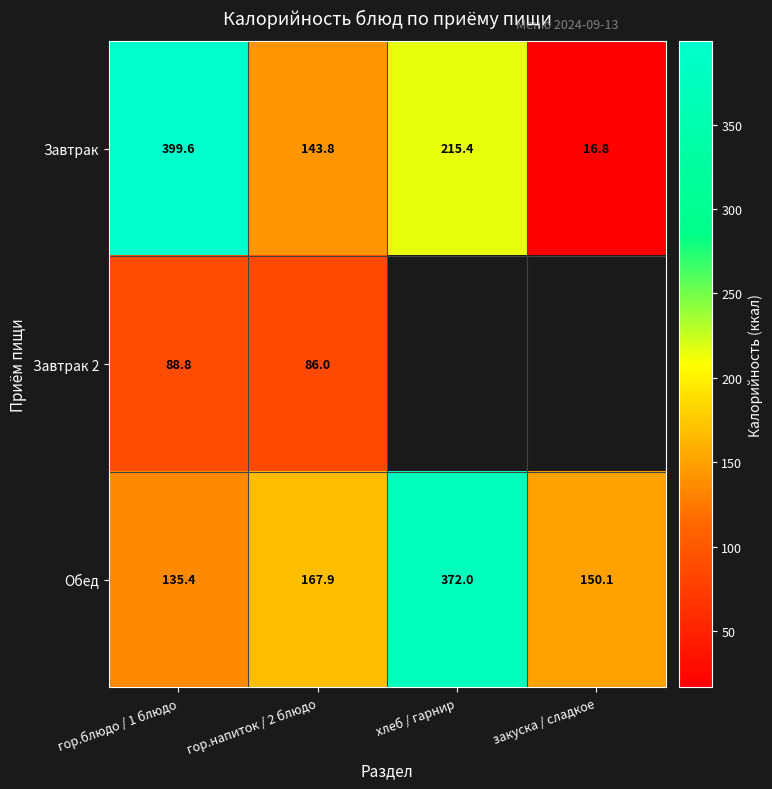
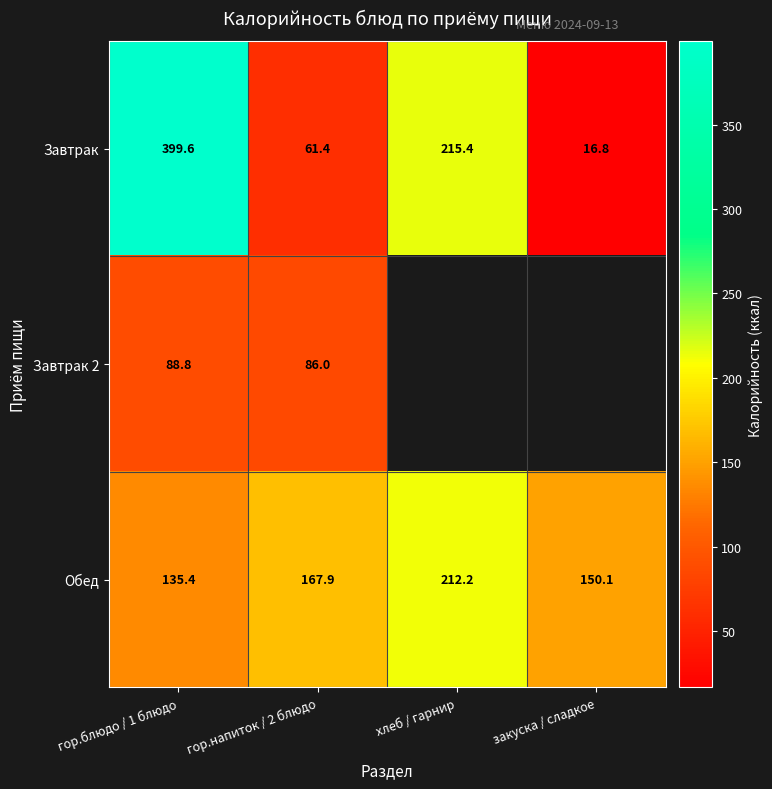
  {
    "Завтрак": {
      "гор.блюдо / 1 блюдо": 399.6,
-     "гор.напиток / 2 блюдо": 143.8,
+     "гор.напиток / 2 блюдо": 61.4,
      "хлеб / гарнир": 215.4,
      "закуска / сладкое": 16.8
    },
    "Завтрак 2": {
      "гор.блюдо / 1 блюдо": 88.8,
      "гор.напиток / 2 блюдо": 86.0
    },
    "Обед": {
      "гор.блюдо / 1 блюдо": 135.4,
      "гор.напиток / 2 блюдо": 167.9,
-     "хлеб / гарнир": 372.0,
+     "хлеб / гарнир": 212.2,
      "закуска / сладкое": 150.1
    }
  }
